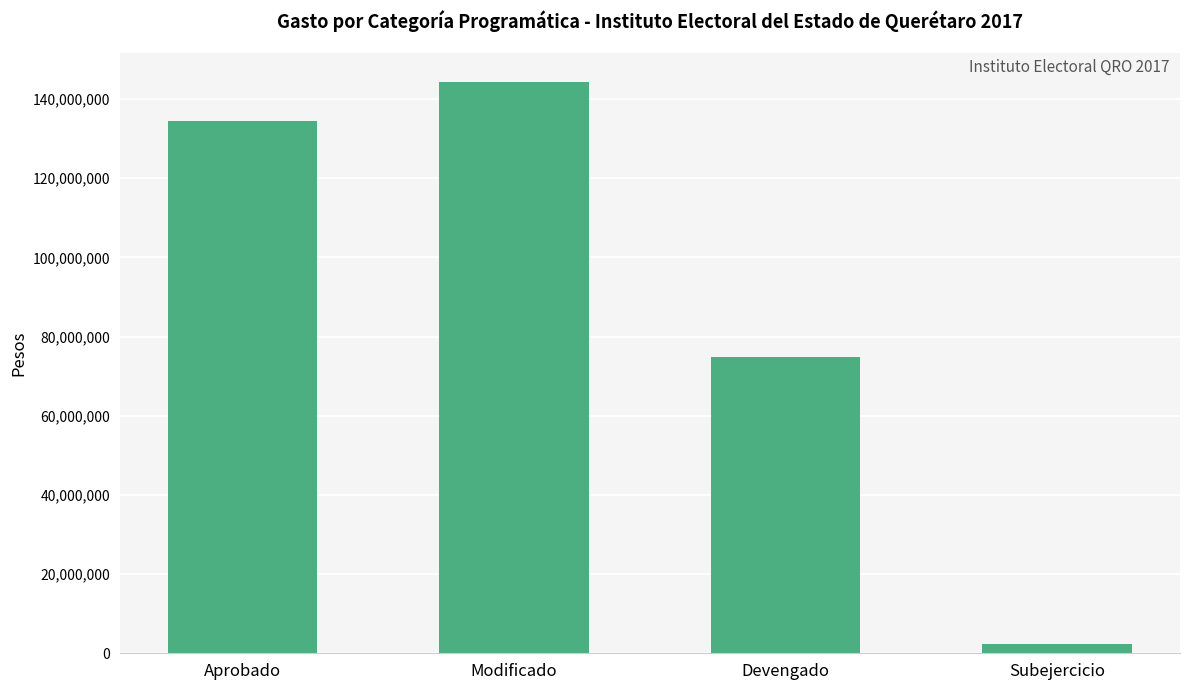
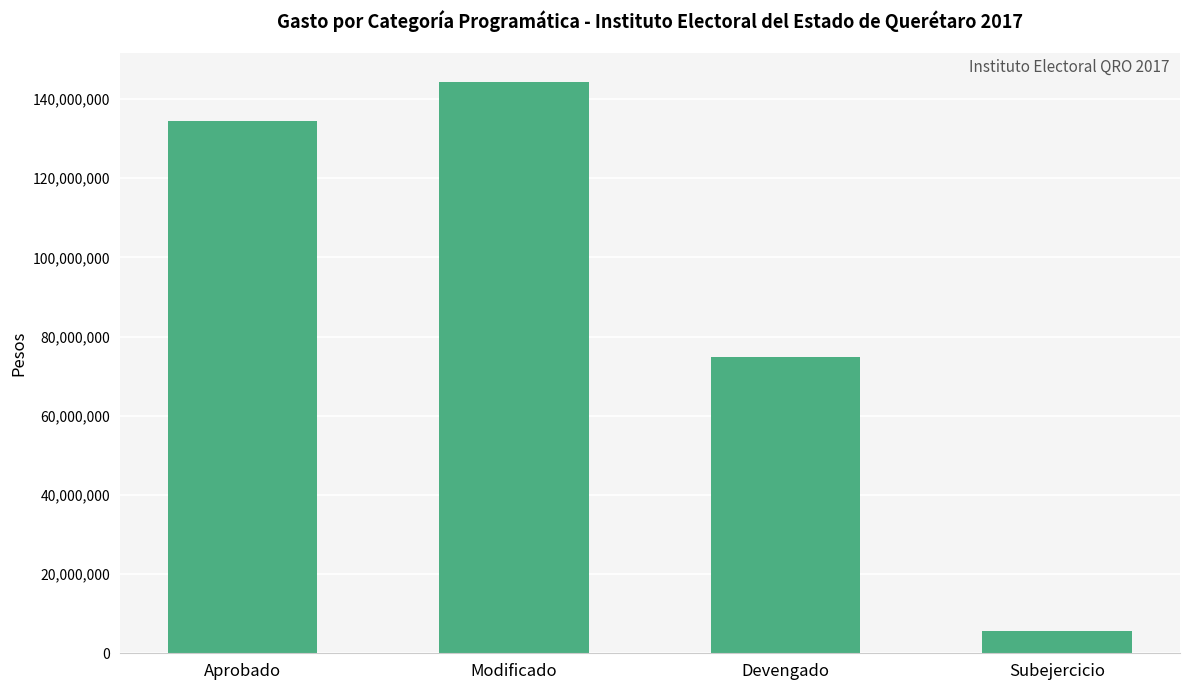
  {
    "Aprobado": "134,000,000",
    "Modificado": "144,000,000",
    "Devengado": "75,000,000",
-   "Subejercicio": "2,000,000"
+   "Subejercicio": "6,000,000"
  }
